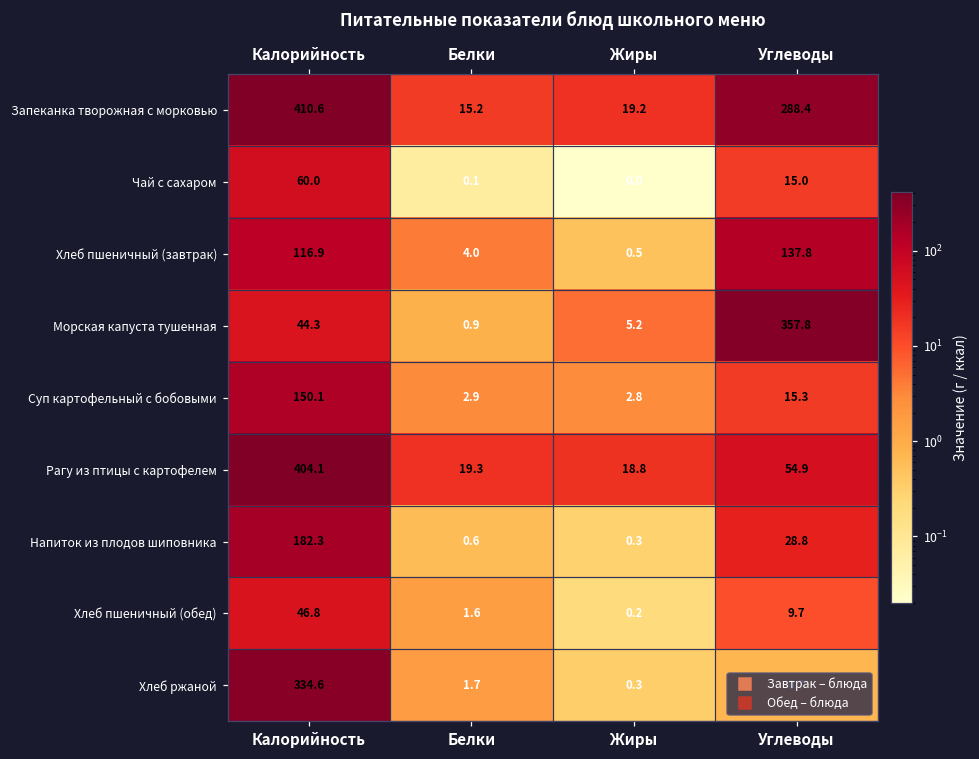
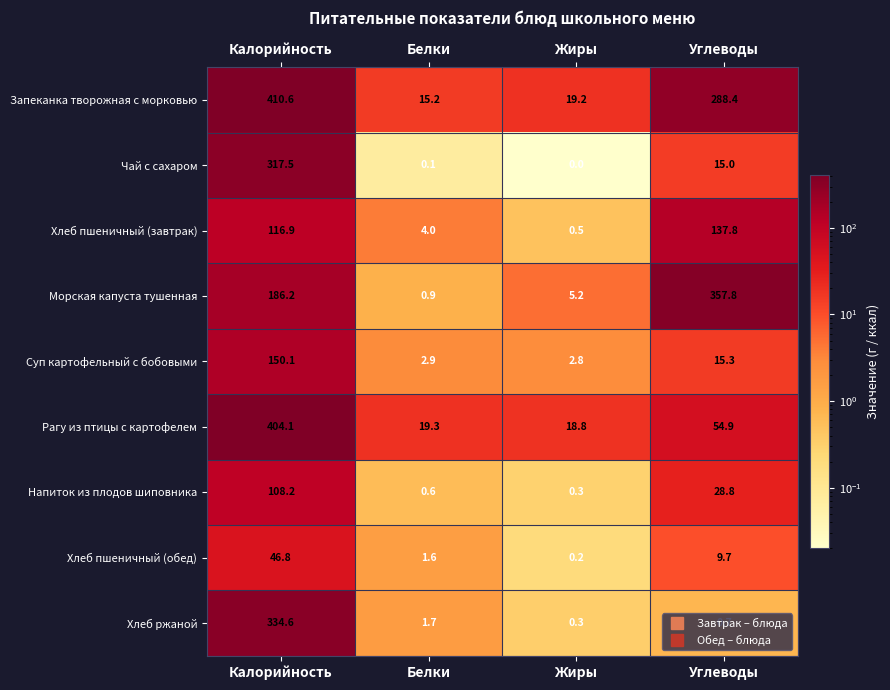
  {
    "Запеканка творожная с морковью": {
      "Калорийность": 410.6,
      "Белки": 15.2,
      "Жиры": 19.2,
      "Углеводы": 288.4
    },
    "Чай с сахаром": {
-     "Калорийность": 60.0,
+     "Калорийность": 317.5,
      "Белки": 0.1,
      "Жиры": 0.0,
      "Углеводы": 15.0
    },
    "Хлеб пшеничный (завтрак)": {
      "Калорийность": 116.9,
      "Белки": 4.0,
      "Жиры": 0.5,
      "Углеводы": 137.8
    },
    "Морская капуста тушенная": {
-     "Калорийность": 44.3,
+     "Калорийность": 186.2,
      "Белки": 0.9,
      "Жиры": 5.2,
      "Углеводы": 357.8
    },
    "Суп картофельный с бобовыми": {
      "Калорийность": 150.1,
      "Белки": 2.9,
      "Жиры": 2.8,
      "Углеводы": 15.3
    },
    "Рагу из птицы с картофелем": {
      "Калорийность": 404.1,
      "Белки": 19.3,
      "Жиры": 18.8,
      "Углеводы": 54.9
    },
    "Напиток из плодов шиповника": {
-     "Калорийность": 182.3,
+     "Калорийность": 108.2,
      "Белки": 0.6,
      "Жиры": 0.3,
      "Углеводы": 28.8
    },
    "Хлеб пшеничный (обед)": {
      "Калорийность": 46.8,
      "Белки": 1.6,
      "Жиры": 0.2,
      "Углеводы": 9.7
    },
    "Хлеб ржаной": {
      "Калорийность": 334.6,
      "Белки": 1.7,
      "Жиры": 0.3
    }
  }
